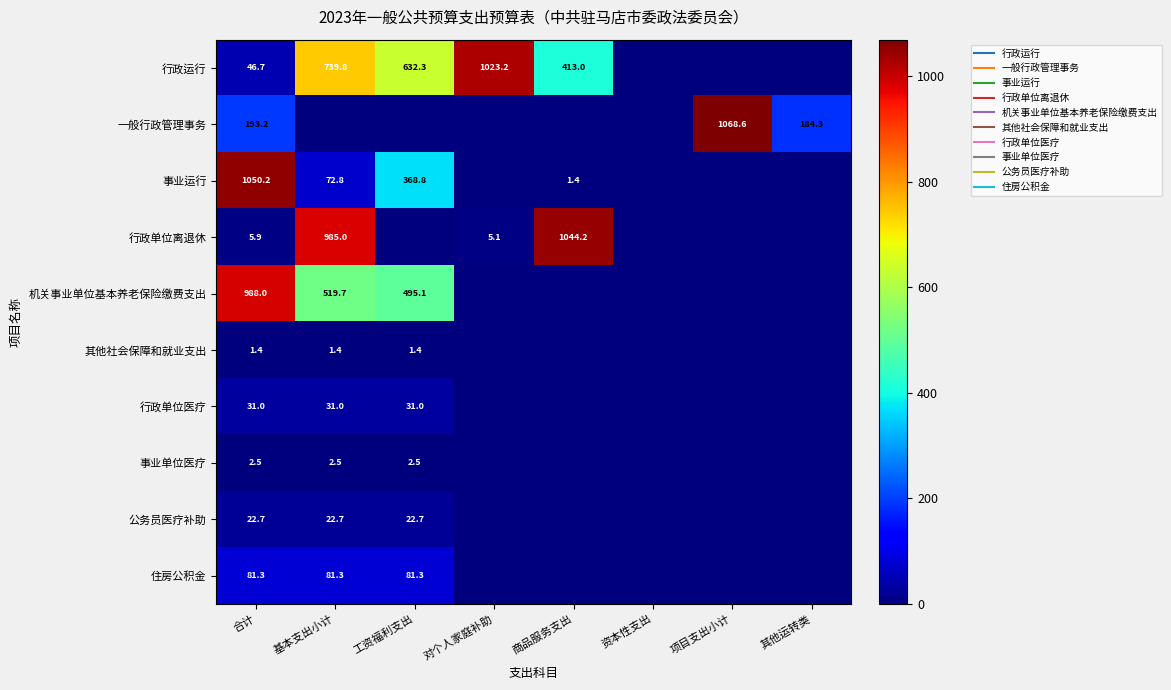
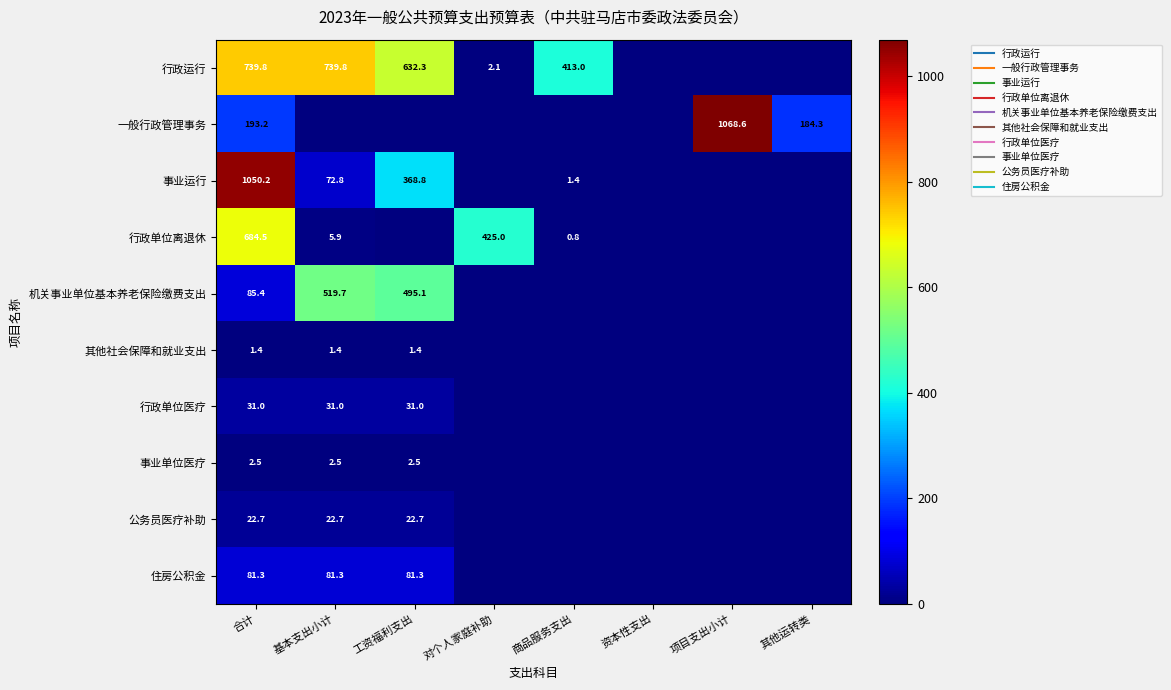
  {
    "行政运行": {
-     "合计": 46.7,
+     "合计": 739.8,
      "基本支出小计": 739.8,
      "工资福利支出": 632.3,
-     "对个人家庭补助": 1023.2,
+     "对个人家庭补助": 2.1,
      "商品服务支出": 413.0
    },
    "一般行政管理事务": {
      "合计": 193.2,
      "项目支出小计": 1068.6,
      "其他运转类": 184.3
    },
    "事业运行": {
      "合计": 1050.2,
      "基本支出小计": 72.8,
      "工资福利支出": 368.8,
      "商品服务支出": 1.4
    },
    "行政单位离退休": {
-     "合计": 5.9,
-     "基本支出小计": 985.0,
-     "对个人家庭补助": 5.1,
-     "商品服务支出": 1044.2
+     "合计": 684.5,
+     "基本支出小计": 5.9,
+     "对个人家庭补助": 425.0,
+     "商品服务支出": 0.8
    },
    "机关事业单位基本养老保险缴费支出": {
-     "合计": 988.0,
+     "合计": 85.4,
      "基本支出小计": 519.7,
      "工资福利支出": 495.1
    },
    "其他社会保障和就业支出": {
      "合计": 1.4,
      "基本支出小计": 1.4,
      "工资福利支出": 1.4
    },
    "行政单位医疗": {
      "合计": 31.0,
      "基本支出小计": 31.0,
      "工资福利支出": 31.0
    },
    "事业单位医疗": {
      "合计": 2.5,
      "基本支出小计": 2.5,
      "工资福利支出": 2.5
    },
    "公务员医疗补助": {
      "合计": 22.7,
      "基本支出小计": 22.7,
      "工资福利支出": 22.7
    },
    "住房公积金": {
      "合计": 81.3,
      "基本支出小计": 81.3,
      "工资福利支出": 81.3
    }
  }
